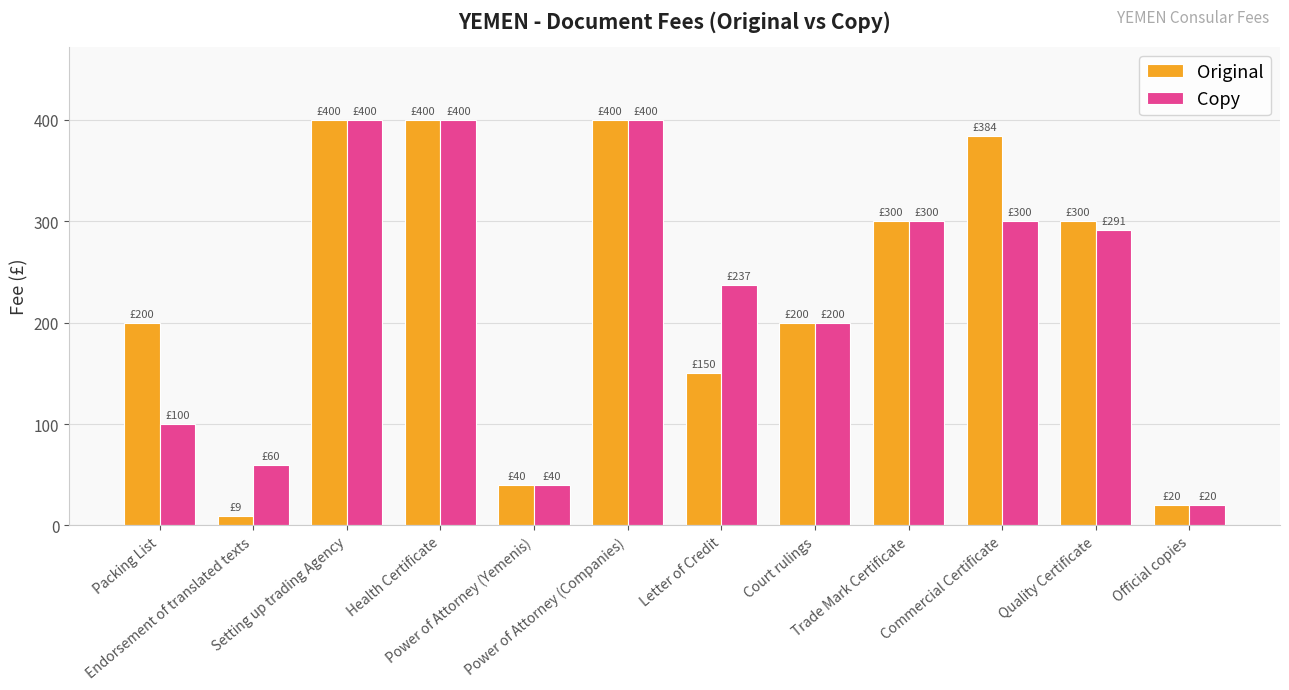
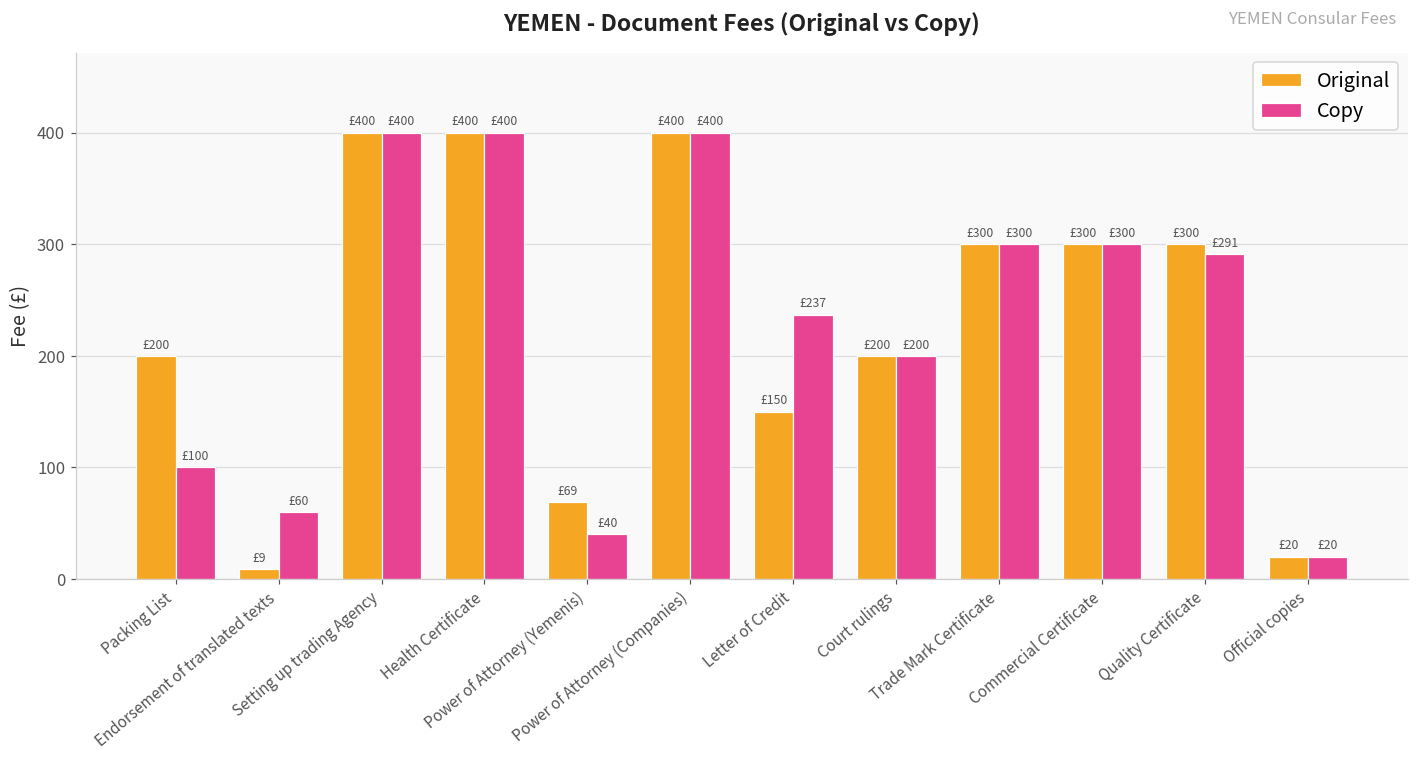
  {
    "Original": {
      "Packing List": "£200",
      "Endorsement of translated texts": "£9",
      "Setting up trading Agency": "£400",
      "Health Certificate": "£400",
-     "Power of Attorney (Yemenis)": "£40",
+     "Power of Attorney (Yemenis)": "£69",
      "Power of Attorney (Companies)": "£400",
      "Letter of Credit": "£150",
      "Court rulings": "£200",
      "Trade Mark Certificate": "£300",
-     "Commercial Certificate": "£384",
+     "Commercial Certificate": "£300",
      "Quality Certificate": "£300",
      "Official copies": "£20"
    },
    "Copy": {
      "Packing List": "£100",
      "Endorsement of translated texts": "£60",
      "Setting up trading Agency": "£400",
      "Health Certificate": "£400",
      "Power of Attorney (Yemenis)": "£40",
      "Power of Attorney (Companies)": "£400",
      "Letter of Credit": "£237",
      "Court rulings": "£200",
      "Trade Mark Certificate": "£300",
      "Commercial Certificate": "£300",
      "Quality Certificate": "£291",
      "Official copies": "£20"
    }
  }
